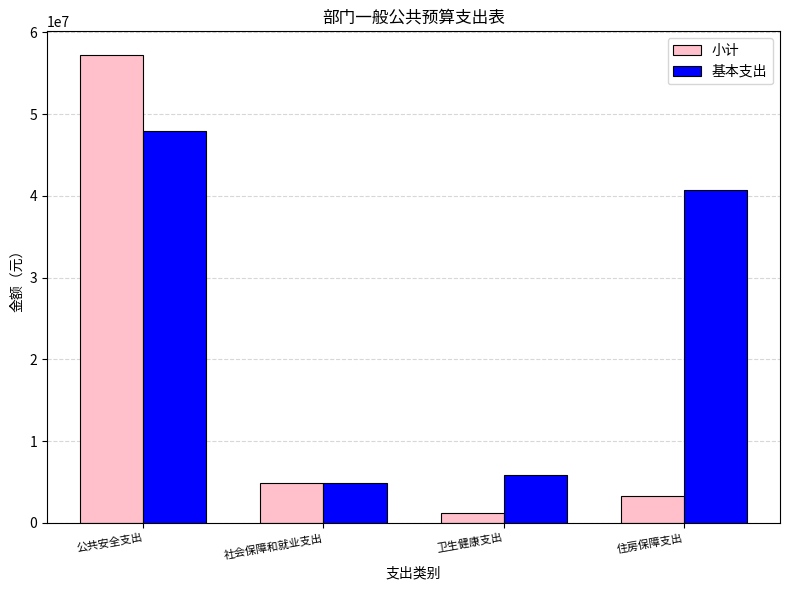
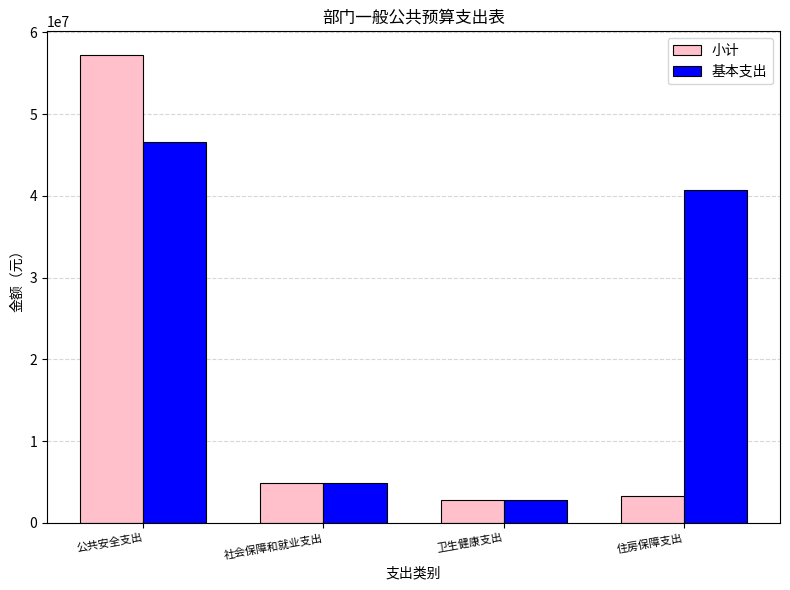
  {
    "小计": {
      "公共安全支出": 57000000,
      "社会保障和就业支出": 5000000,
-     "卫生健康支出": 1000000,
+     "卫生健康支出": 3000000,
      "住房保障支出": 3000000
    },
    "基本支出": {
-     "公共安全支出": 48000000,
+     "公共安全支出": 47000000,
      "社会保障和就业支出": 5000000,
-     "卫生健康支出": 6000000,
+     "卫生健康支出": 3000000,
      "住房保障支出": 41000000
    }
  }
